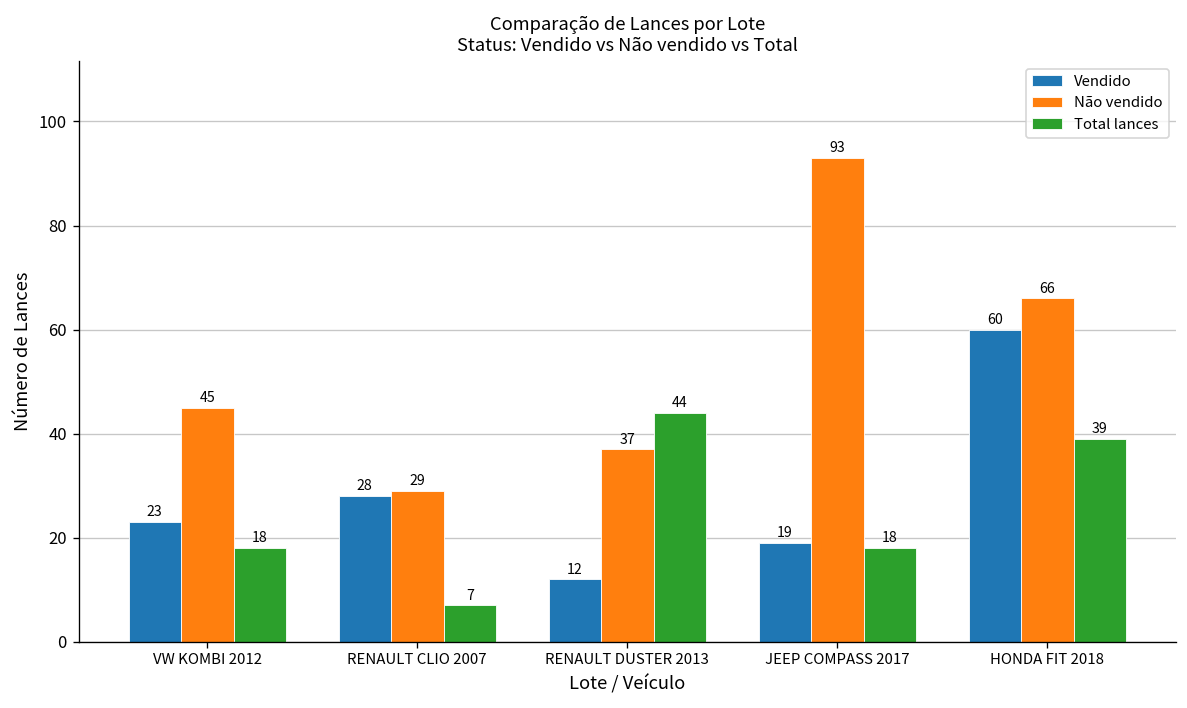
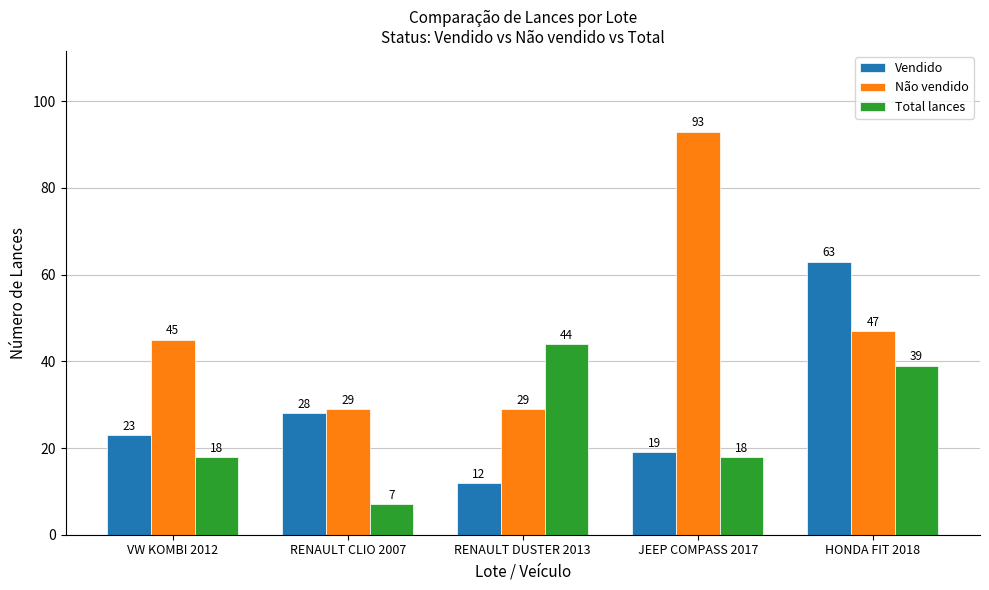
  {
    "Vendido": {
      "VW KOMBI 2012": 23,
      "RENAULT CLIO 2007": 28,
      "RENAULT DUSTER 2013": 12,
      "JEEP COMPASS 2017": 19,
-     "HONDA FIT 2018": 60
+     "HONDA FIT 2018": 63
    },
    "Não vendido": {
      "VW KOMBI 2012": 45,
      "RENAULT CLIO 2007": 29,
-     "RENAULT DUSTER 2013": 37,
+     "RENAULT DUSTER 2013": 29,
      "JEEP COMPASS 2017": 93,
-     "HONDA FIT 2018": 66
+     "HONDA FIT 2018": 47
    },
    "Total lances": {
      "VW KOMBI 2012": 18,
      "RENAULT CLIO 2007": 7,
      "RENAULT DUSTER 2013": 44,
      "JEEP COMPASS 2017": 18,
      "HONDA FIT 2018": 39
    }
  }
